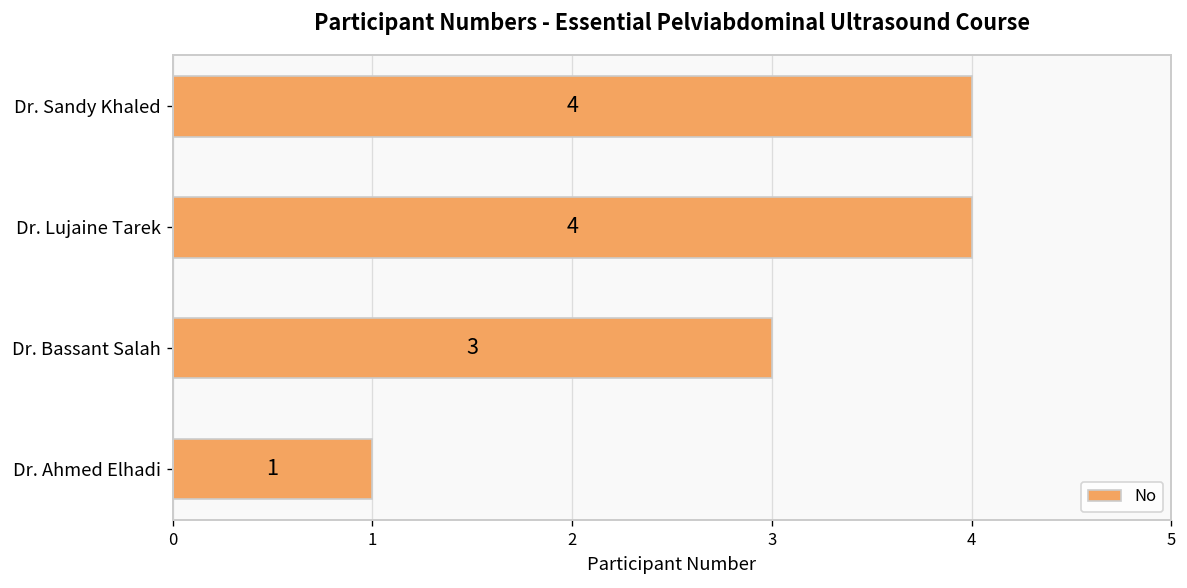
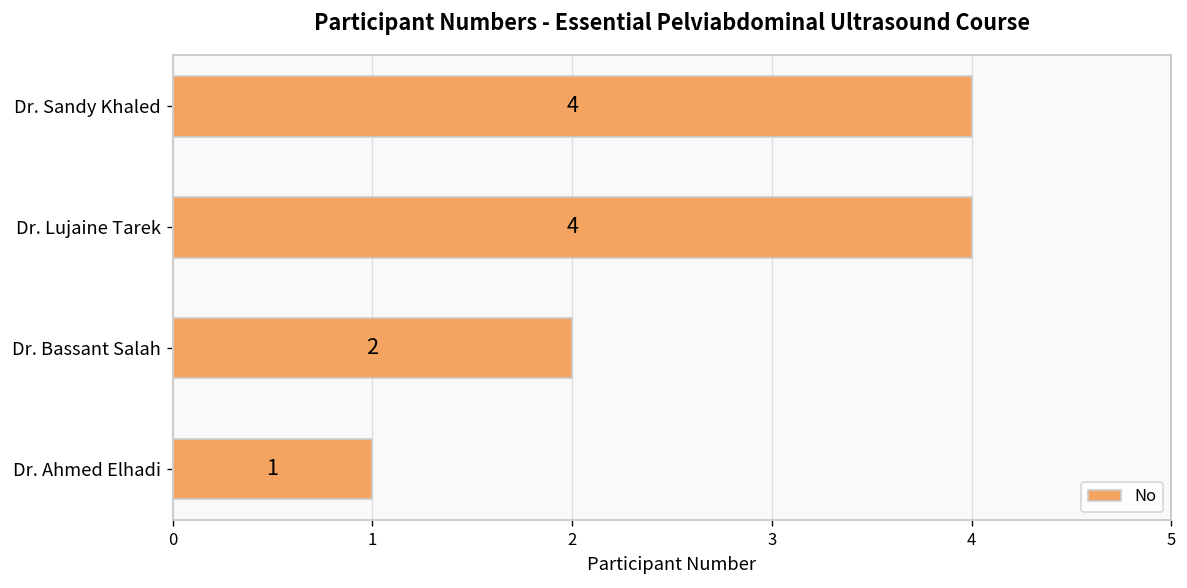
  {
    "Dr. Sandy Khaled": 4,
    "Dr. Lujaine Tarek": 4,
-   "Dr. Bassant Salah": 3,
+   "Dr. Bassant Salah": 2,
    "Dr. Ahmed Elhadi": 1
  }
